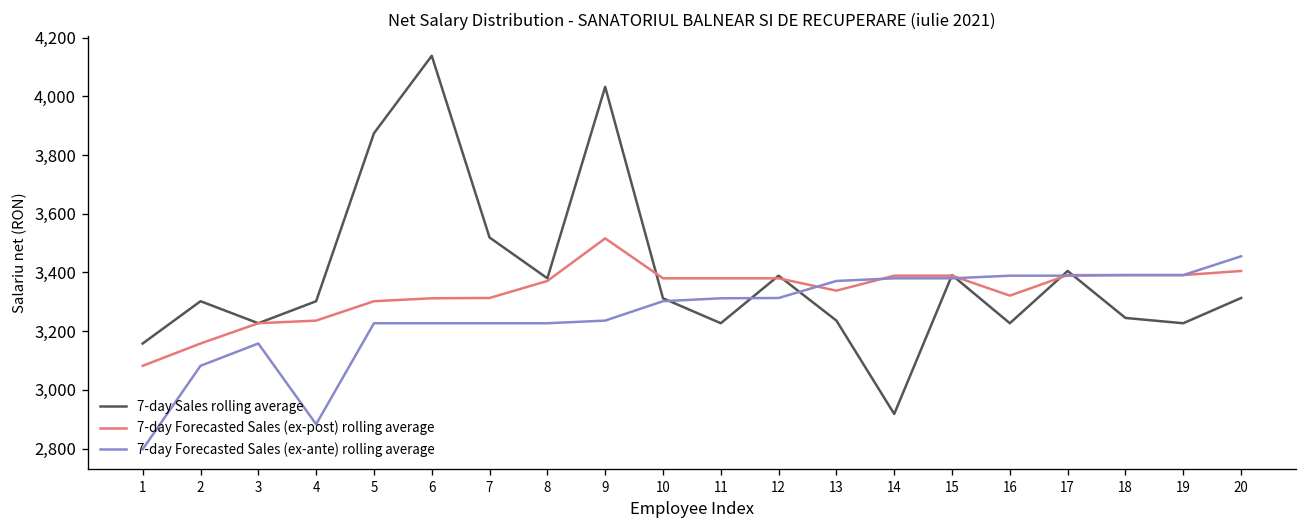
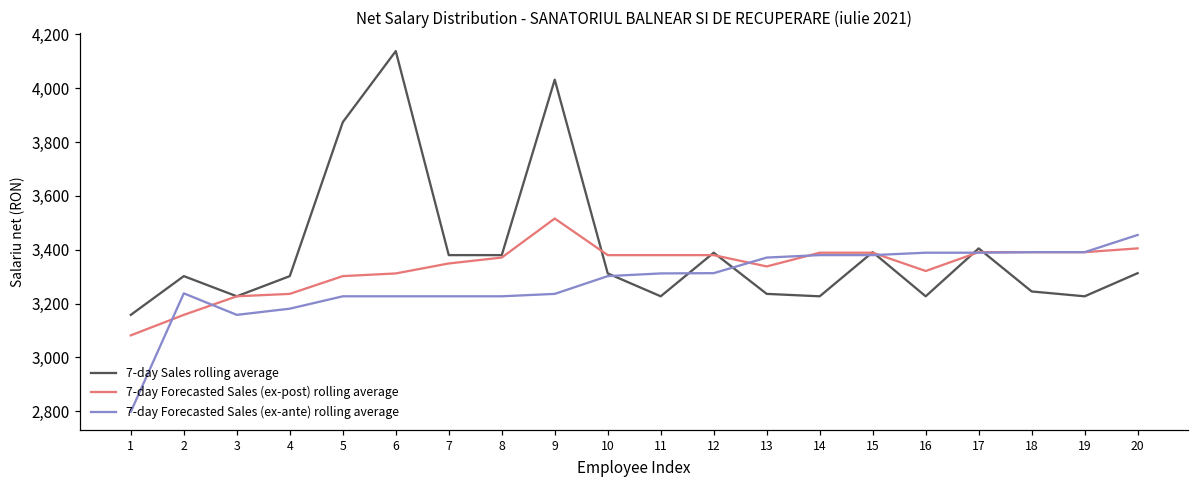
  {
    "7-day Sales rolling average": {
      "1": "3,160",
      "2": "3,300",
      "4": "3,300",
      "5": "3,870",
      "6": "4,140",
-     "7": "3,520",
+     "7": "3,380",
      "9": "4,030",
      "11": "3,230",
      "13": "3,240",
-     "14": "2,920",
+     "14": "3,230",
      "16": "3,230",
      "17": "3,410",
      "18": "3,250",
      "19": "3,230",
      "20": "3,310"
    },
    "7-day Forecasted Sales (ex-post) rolling average": {
      "1": "3,080",
      "2": "3,160",
      "4": "3,240",
      "5": "3,300",
      "6": "3,310",
-     "7": "3,310",
+     "7": "3,350",
      "9": "3,520",
      "10": "3,380",
      "11": "3,380",
      "13": "3,340",
      "16": "3,320",
      "20": "3,410"
    },
    "7-day Forecasted Sales (ex-ante) rolling average": {
      "1": "2,800",
-     "2": "3,080",
+     "2": "3,240",
      "3": "3,160",
-     "4": "2,880",
+     "4": "3,180",
      "5": "3,230",
      "6": "3,230",
      "7": "3,230",
      "8": "3,230",
      "9": "3,240",
      "11": "3,310",
      "12": "3,310",
      "13": "3,370",
      "16": "3,390",
      "20": "3,460"
    }
  }
